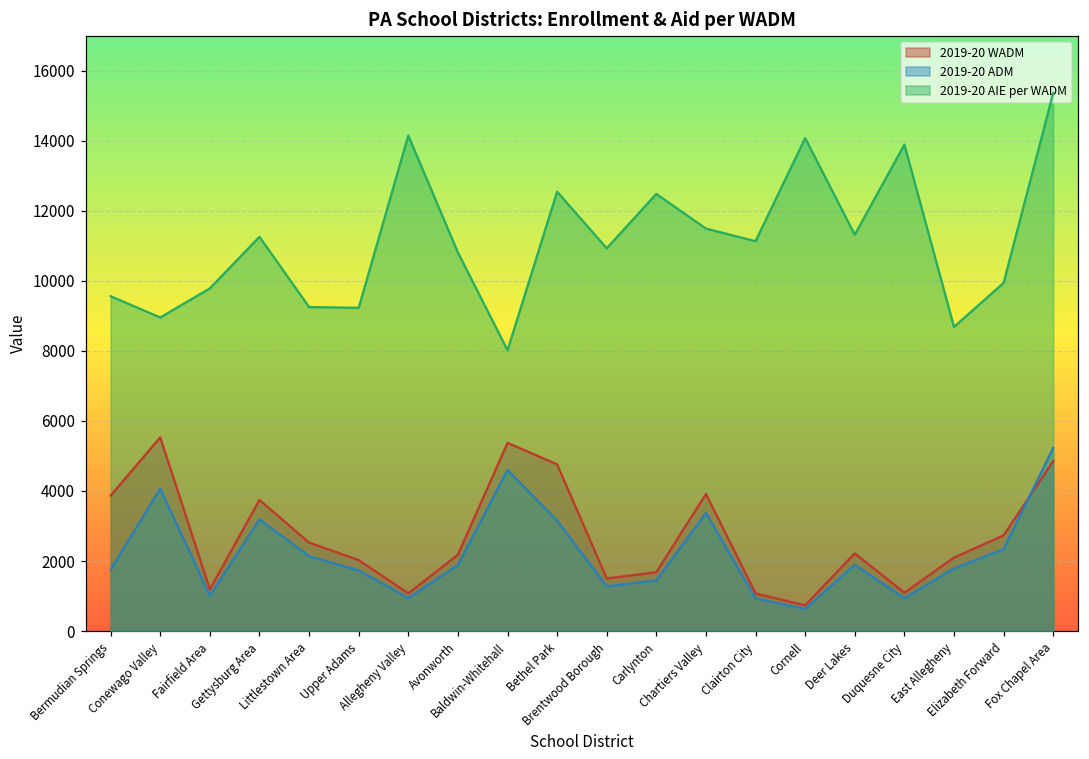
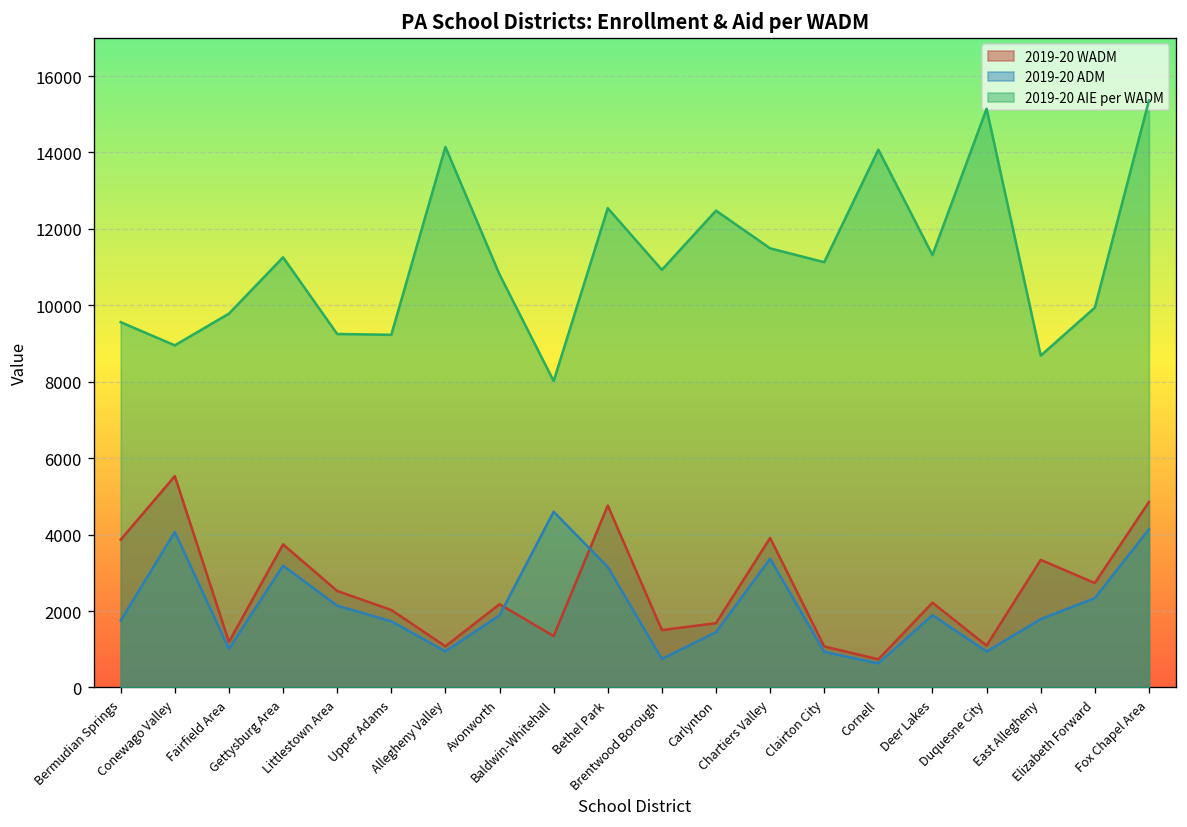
  {
    "2019-20 WADM": {
      "Bermudian Springs": 3900,
      "Conewago Valley": 5500,
      "Fairfield Area": 1200,
      "Gettysburg Area": 3700,
      "Littlestown Area": 2500,
      "Upper Adams": 2000,
      "Allegheny Valley": 1100,
      "Avonworth": 2200,
-     "Baldwin-Whitehall": 5400,
+     "Baldwin-Whitehall": 1300,
      "Bethel Park": 4800,
      "Brentwood Borough": 1500,
      "Carlynton": 1700,
      "Chartiers Valley": 3900,
      "Clairton City": 1100,
      "Cornell": 700,
      "Deer Lakes": 2200,
      "Duquesne City": 1100,
-     "East Allegheny": 2100,
+     "East Allegheny": 3300,
      "Elizabeth Forward": 2700,
      "Fox Chapel Area": 4900
    },
    "2019-20 ADM": {
      "Bermudian Springs": 1800,
      "Conewago Valley": 4100,
      "Fairfield Area": 1000,
      "Gettysburg Area": 3200,
      "Littlestown Area": 2100,
      "Upper Adams": 1700,
      "Allegheny Valley": 900,
      "Avonworth": 1900,
      "Baldwin-Whitehall": 4600,
      "Bethel Park": 3200,
-     "Brentwood Borough": 1300,
+     "Brentwood Borough": 700,
      "Carlynton": 1400,
      "Chartiers Valley": 3400,
      "Clairton City": 900,
      "Cornell": 600,
      "Deer Lakes": 1900,
      "Duquesne City": 900,
      "East Allegheny": 1800,
      "Elizabeth Forward": 2300,
-     "Fox Chapel Area": 5200
+     "Fox Chapel Area": 4100
    },
    "2019-20 AIE per WADM": {
      "Bermudian Springs": 9600,
      "Conewago Valley": 9000,
      "Fairfield Area": 9800,
      "Gettysburg Area": 11300,
      "Littlestown Area": 9300,
      "Upper Adams": 9200,
      "Allegheny Valley": 14100,
      "Avonworth": 10800,
      "Baldwin-Whitehall": 8000,
      "Bethel Park": 12500,
      "Brentwood Borough": 10900,
      "Carlynton": 12500,
      "Chartiers Valley": 11500,
      "Clairton City": 11100,
      "Cornell": 14100,
      "Deer Lakes": 11300,
-     "Duquesne City": 13900,
+     "Duquesne City": 15100,
      "East Allegheny": 8700,
      "Elizabeth Forward": 9900
    }
  }
